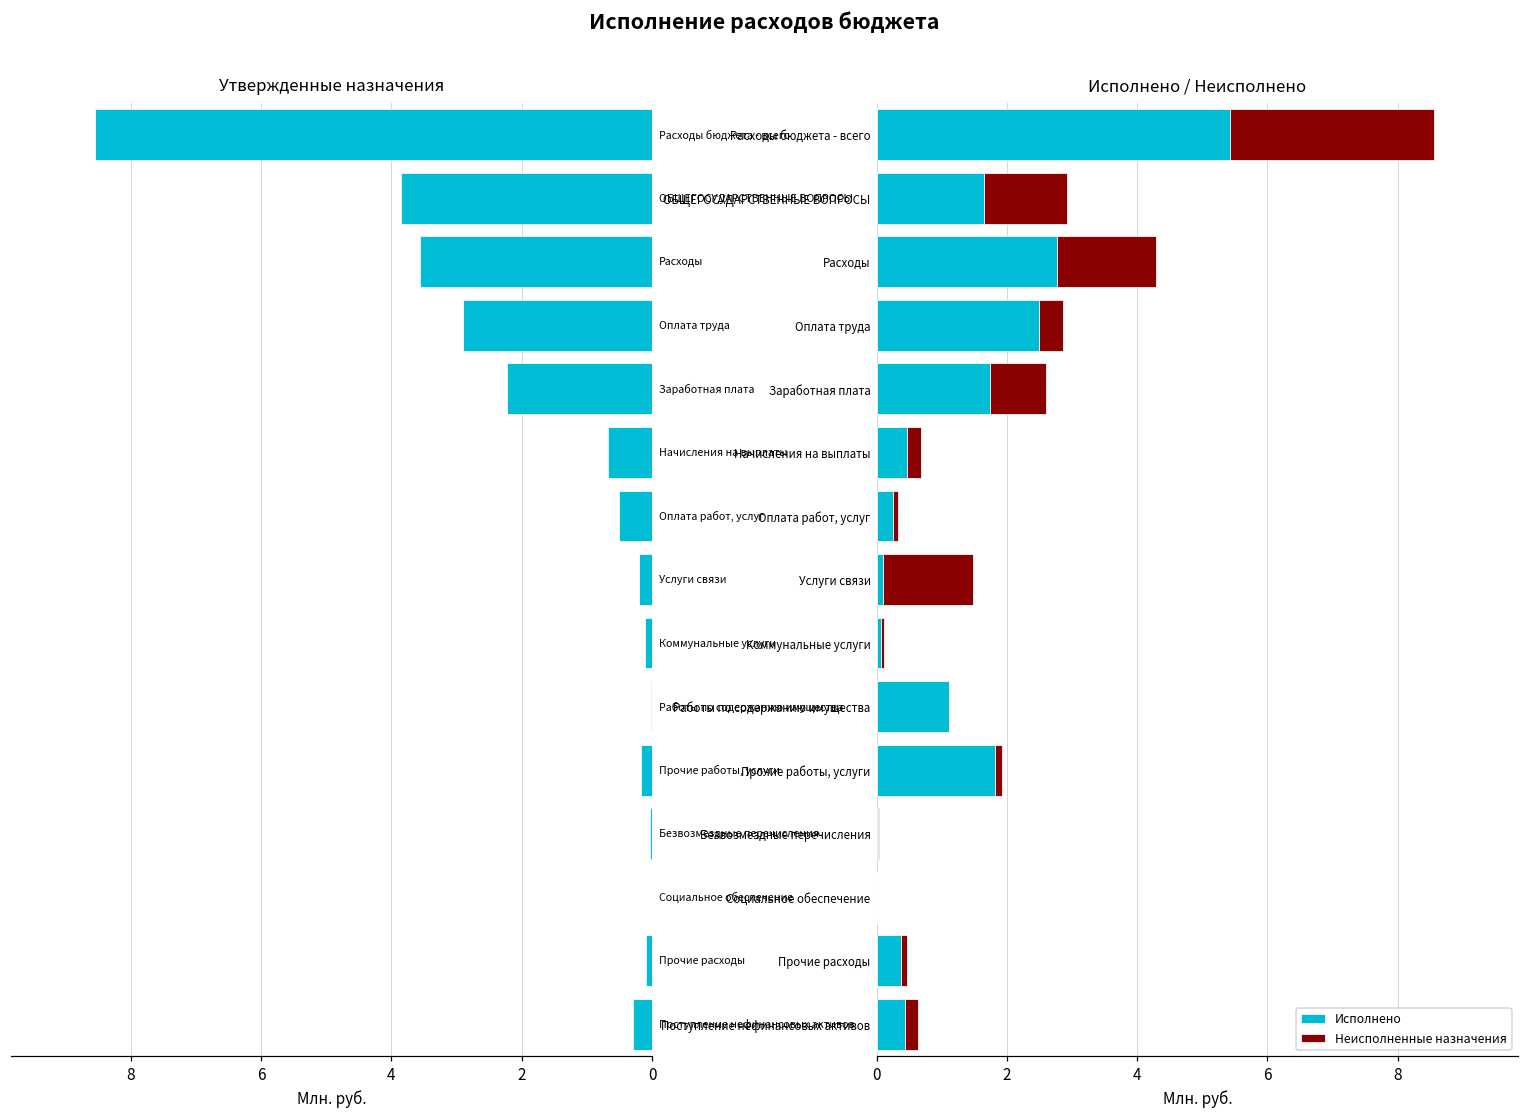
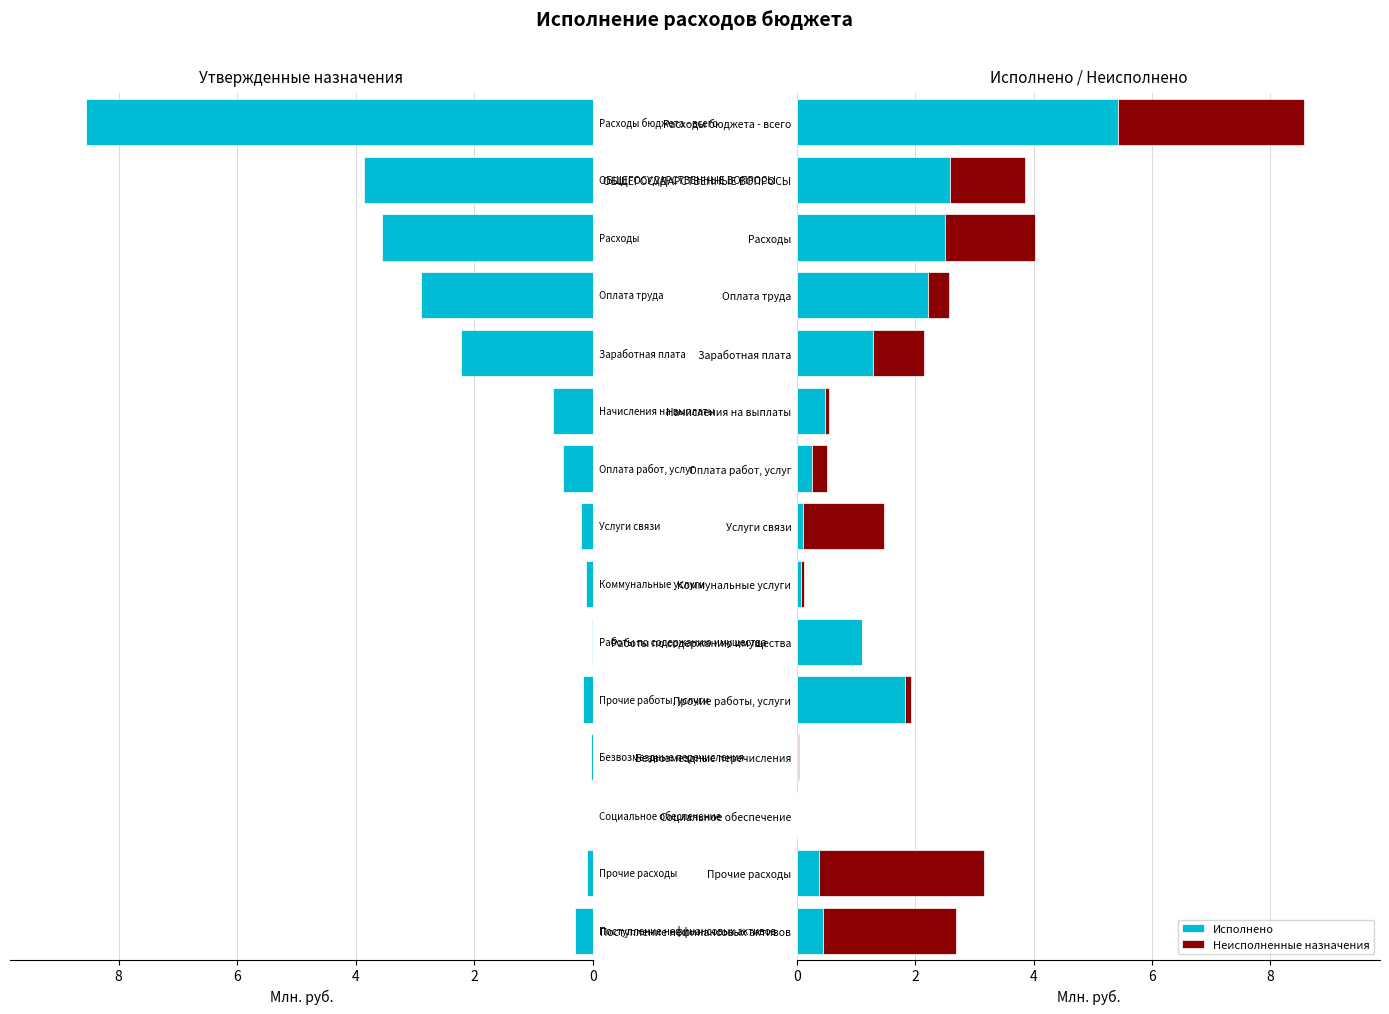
  {
    "Исполнено / Неисполнено": {
      "Исполнено": {
        "Расходы бюджета - всего": 5.4,
-       "ОБЩЕГОСУДАРСТВЕННЫЕ ВОПРОСЫ": 1.7,
-       "Расходы": 2.8,
-       "Оплата труда": 2.5,
-       "Заработная плата": 1.7,
+       "ОБЩЕГОСУДАРСТВЕННЫЕ ВОПРОСЫ": 2.6,
+       "Расходы": 2.5,
+       "Оплата труда": 2.2,
+       "Заработная плата": 1.3,
        "Начисления на выплаты": 0.5,
        "Оплата работ, услуг": 0.3,
        "Услуги связи": 0.1,
        "Коммунальные услуги": 0.1,
        "Работы по содержанию имущества": 1.1,
        "Прочие работы, услуги": 1.8,
        "Прочие расходы": 0.4,
        "Поступление нефинансовых активов": 0.4
      },
      "Неисполненные назначения": {
        "Расходы бюджета - всего": 3.1,
        "ОБЩЕГОСУДАРСТВЕННЫЕ ВОПРОСЫ": 1.3,
        "Расходы": 1.5,
        "Оплата труда": 0.4,
        "Заработная плата": 0.9,
-       "Начисления на выплаты": 0.2,
-       "Оплата работ, услуг": 0.1,
+       "Начисления на выплаты": 0.1,
+       "Оплата работ, услуг": 0.3,
        "Услуги связи": 1.4,
        "Коммунальные услуги": 0.0,
        "Работы по содержанию имущества": 0.0,
        "Прочие работы, услуги": 0.1,
-       "Прочие расходы": 0.1,
-       "Поступление нефинансовых активов": 0.2
+       "Прочие расходы": 2.8,
+       "Поступление нефинансовых активов": 2.3
      }
    }
  }
